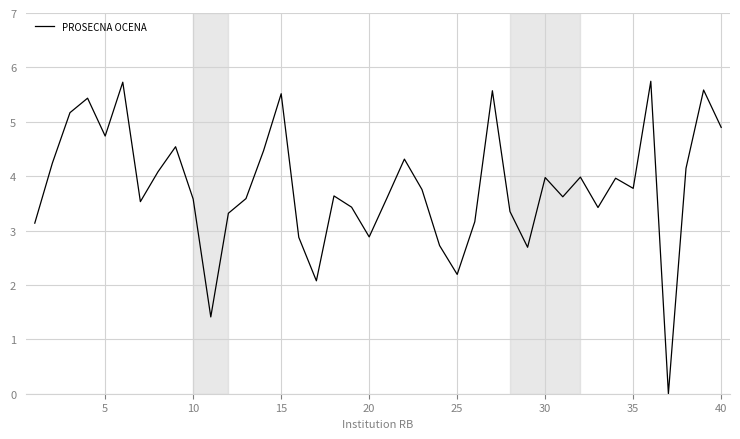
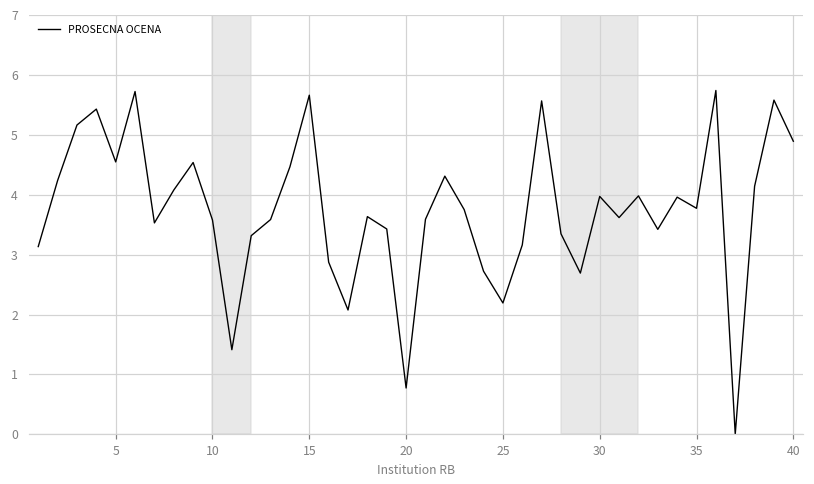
  {
-   "5": 4.7,
+   "5": 4.6,
    "10": 3.6,
-   "15": 5.5,
-   "20": 2.9,
+   "15": 5.7,
+   "20": 0.8,
    "25": 2.2,
    "30": 4.0,
    "35": 3.8,
    "40": 4.9
  }
